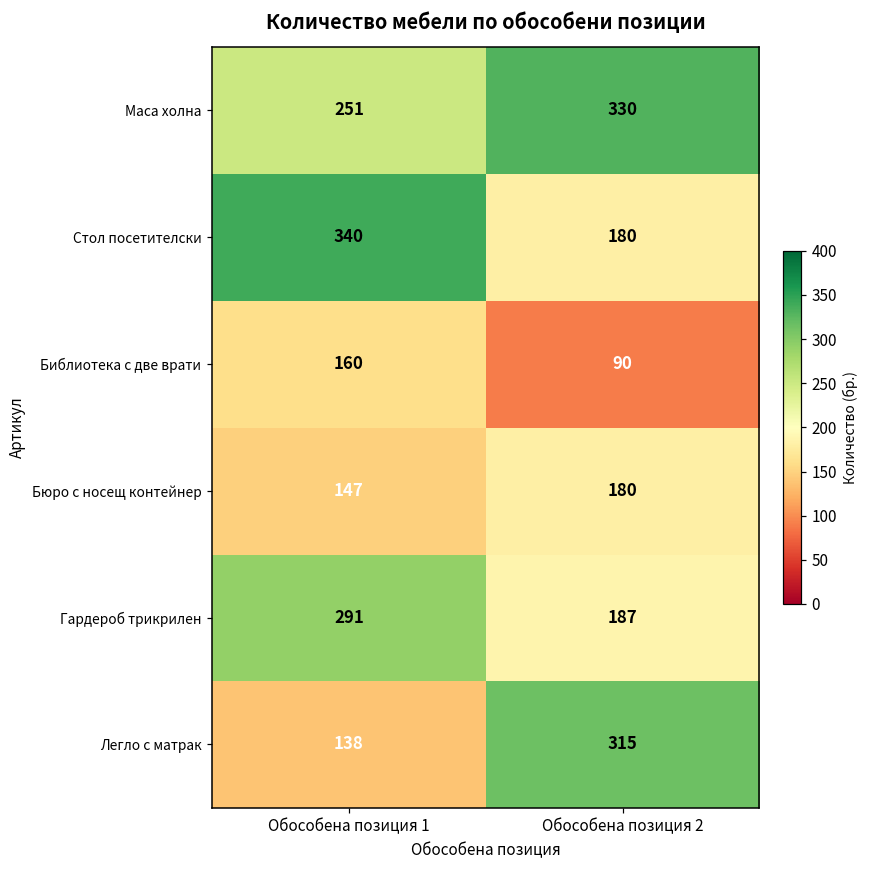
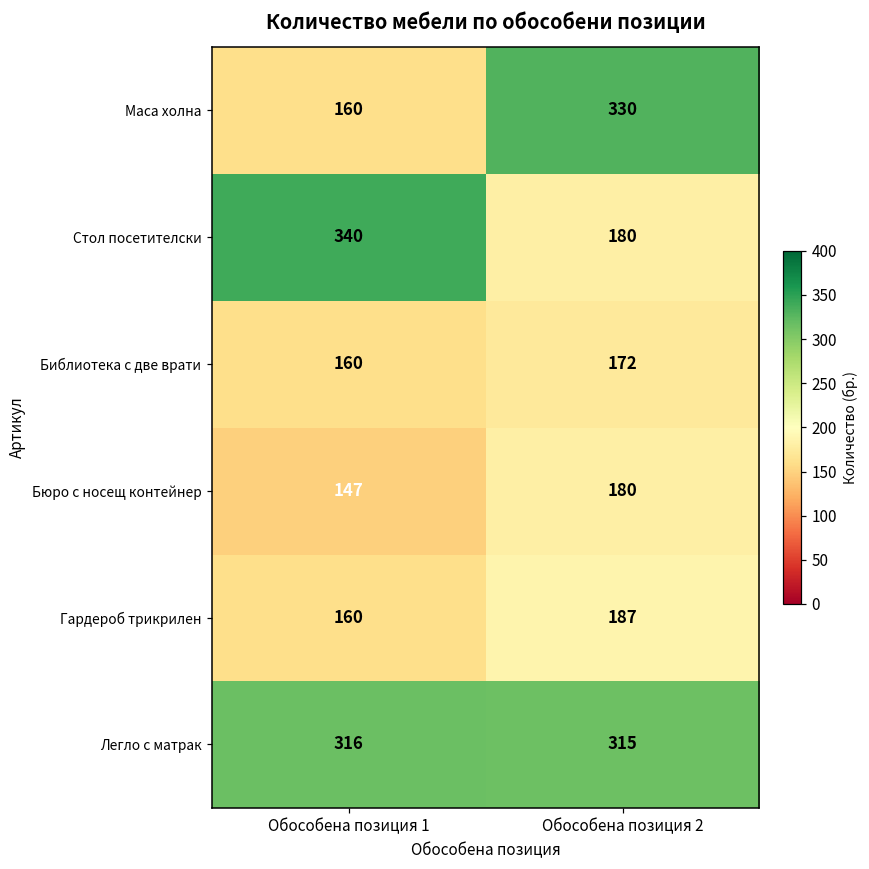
  {
    "Маса холна": {
-     "Обособена позиция 1": 251,
+     "Обособена позиция 1": 160,
      "Обособена позиция 2": 330
    },
    "Стол посетителски": {
      "Обособена позиция 1": 340,
      "Обособена позиция 2": 180
    },
    "Библиотека с две врати": {
      "Обособена позиция 1": 160,
-     "Обособена позиция 2": 90
+     "Обособена позиция 2": 172
    },
    "Бюро с носещ контейнер": {
      "Обособена позиция 1": 147,
      "Обособена позиция 2": 180
    },
    "Гардероб трикрилен": {
-     "Обособена позиция 1": 291,
+     "Обособена позиция 1": 160,
      "Обособена позиция 2": 187
    },
    "Легло с матрак": {
-     "Обособена позиция 1": 138,
+     "Обособена позиция 1": 316,
      "Обособена позиция 2": 315
    }
  }
